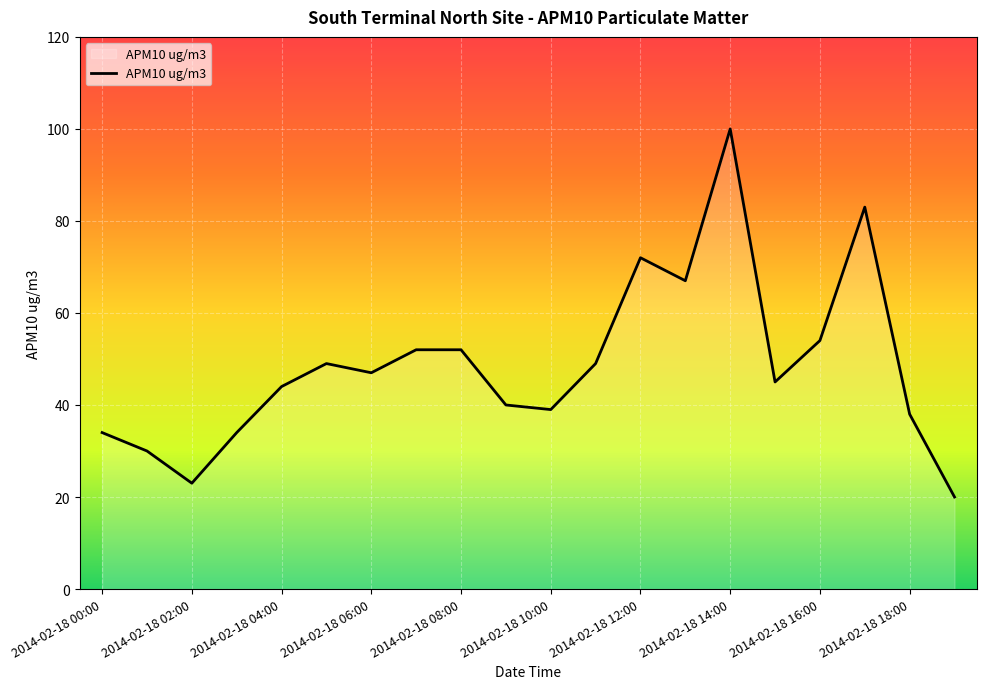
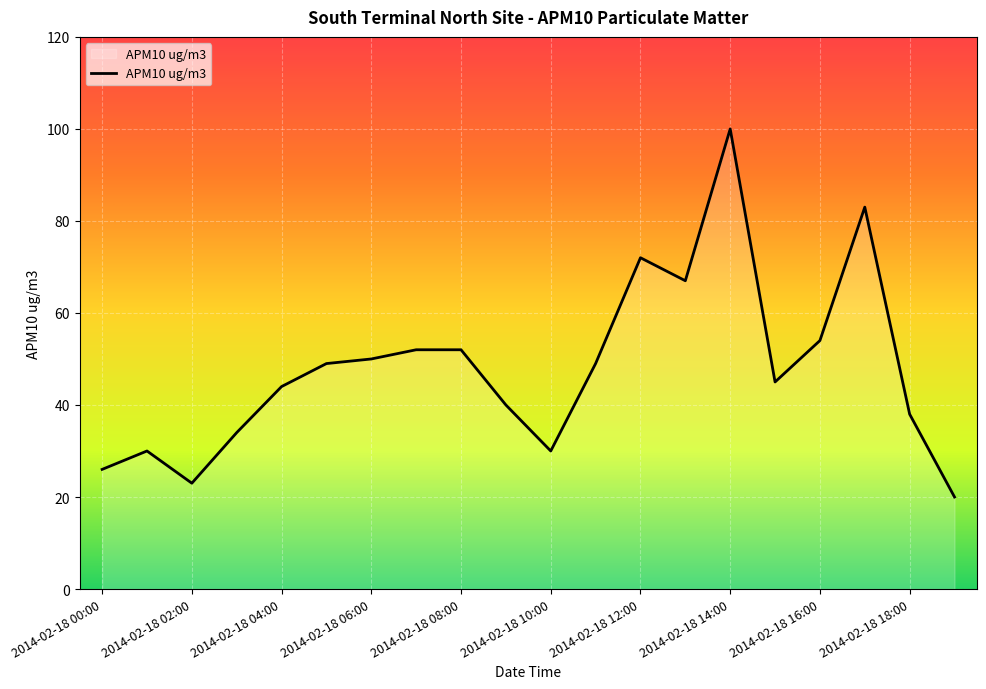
  {
-   "2014-02-18 00:00": 34,
+   "2014-02-18 00:00": 26,
    "2014-02-18 02:00": 23,
    "2014-02-18 04:00": 44,
-   "2014-02-18 06:00": 47,
+   "2014-02-18 06:00": 50,
    "2014-02-18 08:00": 52,
-   "2014-02-18 10:00": 39,
+   "2014-02-18 10:00": 30,
    "2014-02-18 12:00": 72,
    "2014-02-18 14:00": 100,
    "2014-02-18 16:00": 54,
    "2014-02-18 18:00": 38
  }
